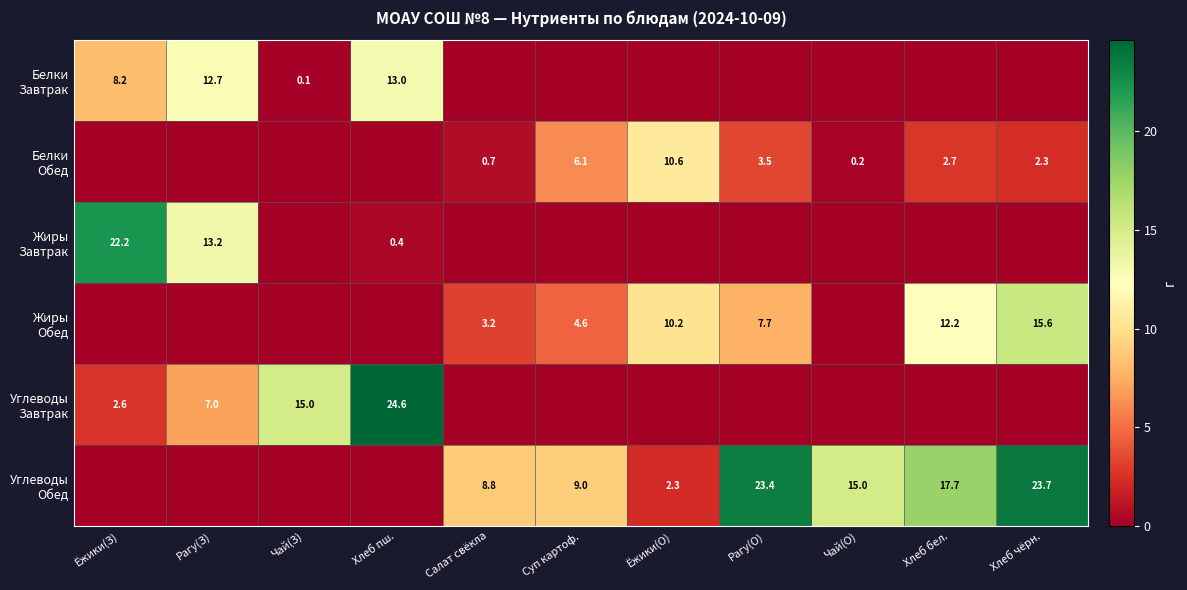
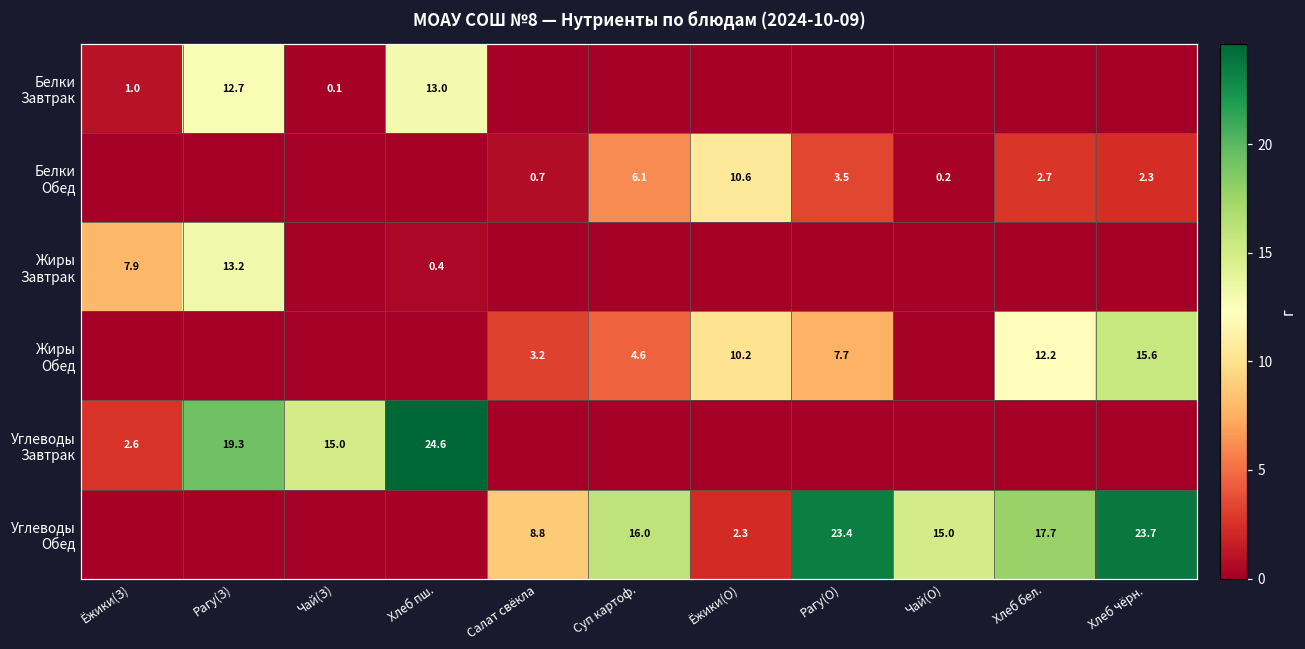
  {
    "Белки Завтрак": {
-     "Ёжики(З)": 8.2,
+     "Ёжики(З)": 1.0,
      "Рагу(З)": 12.7,
      "Чай(З)": 0.1,
      "Хлеб пш.": 13.0
    },
    "Белки Обед": {
      "Салат свёкла": 0.7,
      "Суп картоф.": 6.1,
      "Ёжики(О)": 10.6,
      "Рагу(О)": 3.5,
      "Чай(О)": 0.2,
      "Хлеб бел.": 2.7,
      "Хлеб чёрн.": 2.3
    },
    "Жиры Завтрак": {
-     "Ёжики(З)": 22.2,
+     "Ёжики(З)": 7.9,
      "Рагу(З)": 13.2,
      "Хлеб пш.": 0.4
    },
    "Жиры Обед": {
      "Салат свёкла": 3.2,
      "Суп картоф.": 4.6,
      "Ёжики(О)": 10.2,
      "Рагу(О)": 7.7,
      "Хлеб бел.": 12.2,
      "Хлеб чёрн.": 15.6
    },
    "Углеводы Завтрак": {
      "Ёжики(З)": 2.6,
-     "Рагу(З)": 7.0,
+     "Рагу(З)": 19.3,
      "Чай(З)": 15.0,
      "Хлеб пш.": 24.6
    },
    "Углеводы Обед": {
      "Салат свёкла": 8.8,
-     "Суп картоф.": 9.0,
+     "Суп картоф.": 16.0,
      "Ёжики(О)": 2.3,
      "Рагу(О)": 23.4,
      "Чай(О)": 15.0,
      "Хлеб бел.": 17.7,
      "Хлеб чёрн.": 23.7
    }
  }
